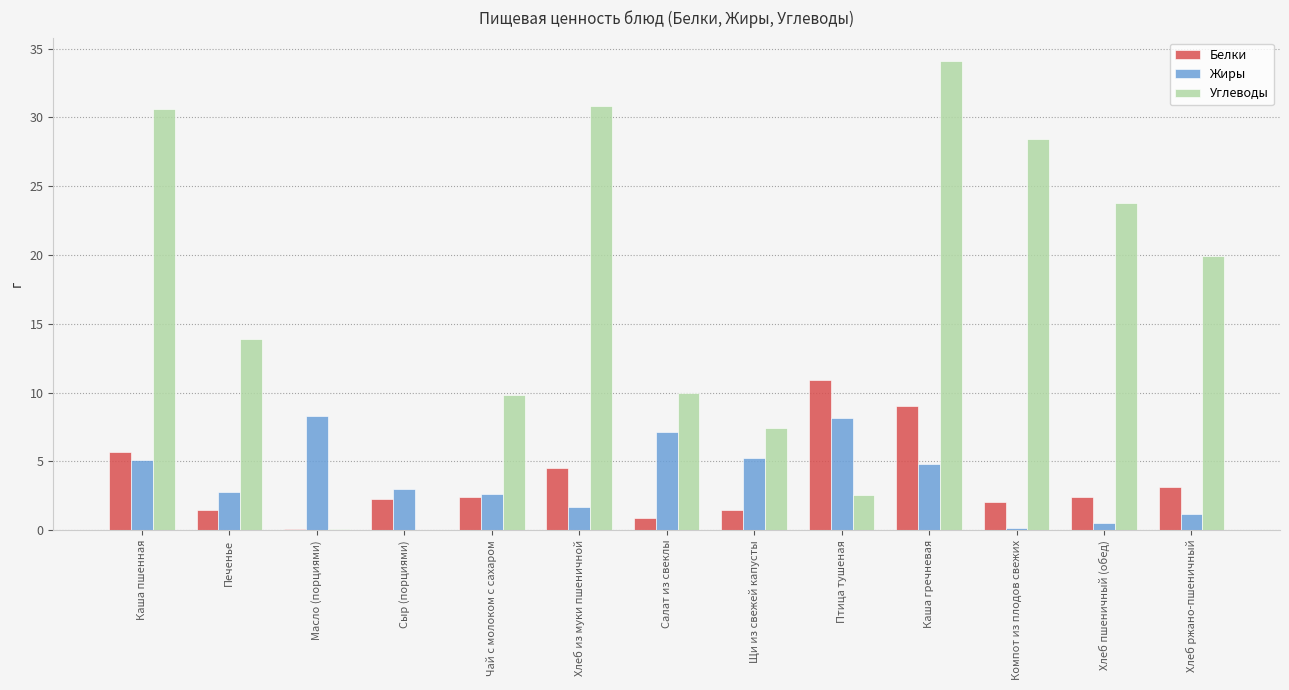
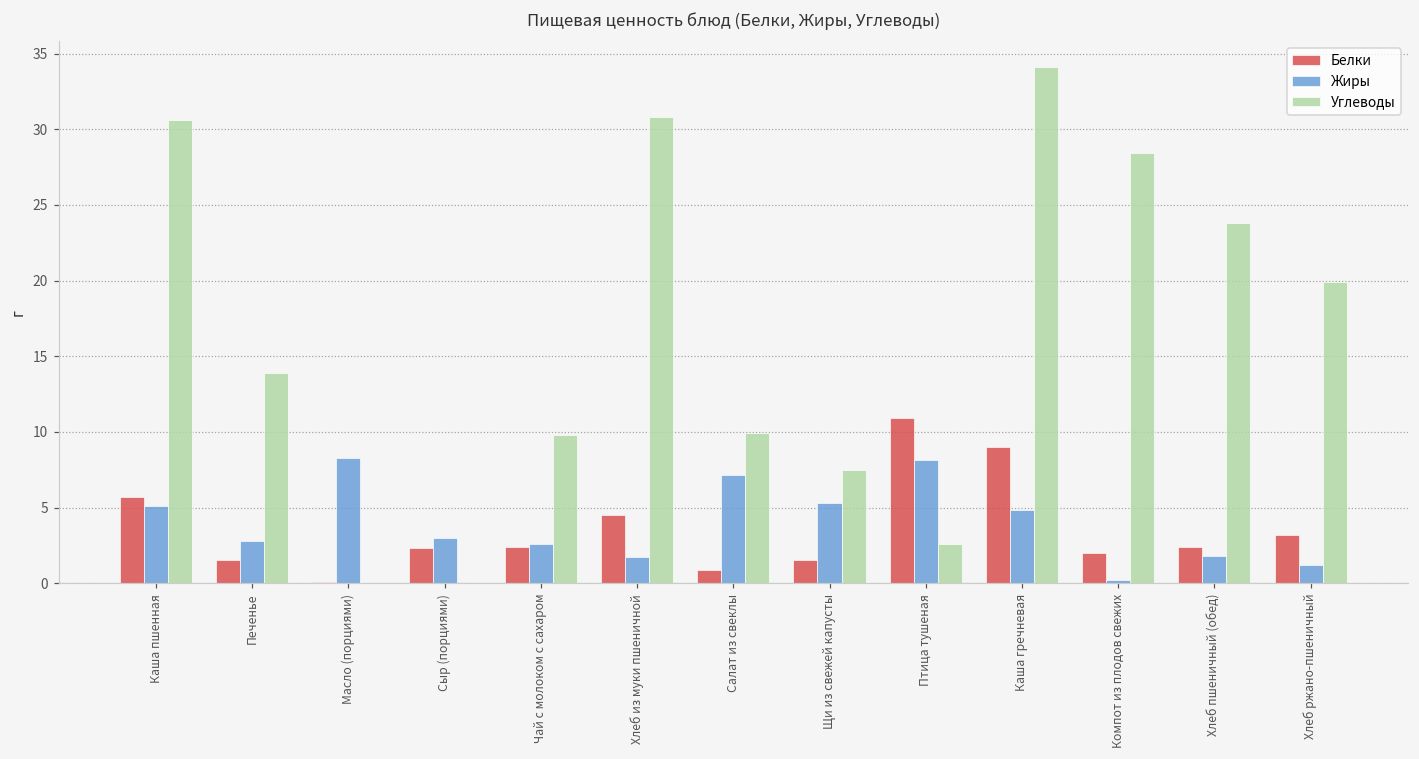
  {
    "Белки": {
      "Каша пшенная": 5.7,
      "Печенье": 1.5,
      "Сыр (порциями)": 2.3,
      "Чай с молоком с сахаром": 2.4,
      "Хлеб из муки пшеничной": 4.5,
      "Салат из свеклы": 0.9,
      "Щи из свежей капусты": 1.5,
      "Птица тушеная": 10.9,
      "Каша гречневая": 9.0,
      "Компот из плодов свежих": 2.0,
      "Хлеб пшеничный (обед)": 2.4,
      "Хлеб ржано-пшеничный": 3.2
    },
    "Жиры": {
      "Каша пшенная": 5.1,
      "Печенье": 2.8,
      "Масло (порциями)": 8.3,
      "Сыр (порциями)": 3.0,
      "Чай с молоком с сахаром": 2.6,
      "Хлеб из муки пшеничной": 1.7,
      "Салат из свеклы": 7.2,
      "Щи из свежей капусты": 5.3,
      "Птица тушеная": 8.1,
      "Каша гречневая": 4.8,
-     "Хлеб пшеничный (обед)": 0.5,
+     "Хлеб пшеничный (обед)": 1.8,
      "Хлеб ржано-пшеничный": 1.2
    },
    "Углеводы": {
      "Каша пшенная": 30.6,
      "Печенье": 13.9,
      "Сыр (порциями)": 0.0,
      "Чай с молоком с сахаром": 9.8,
      "Хлеб из муки пшеничной": 30.8,
      "Салат из свеклы": 9.9,
      "Щи из свежей капусты": 7.5,
      "Птица тушеная": 2.6,
      "Каша гречневая": 34.1,
      "Компот из плодов свежих": 28.4,
      "Хлеб пшеничный (обед)": 23.8,
      "Хлеб ржано-пшеничный": 19.9
    }
  }
